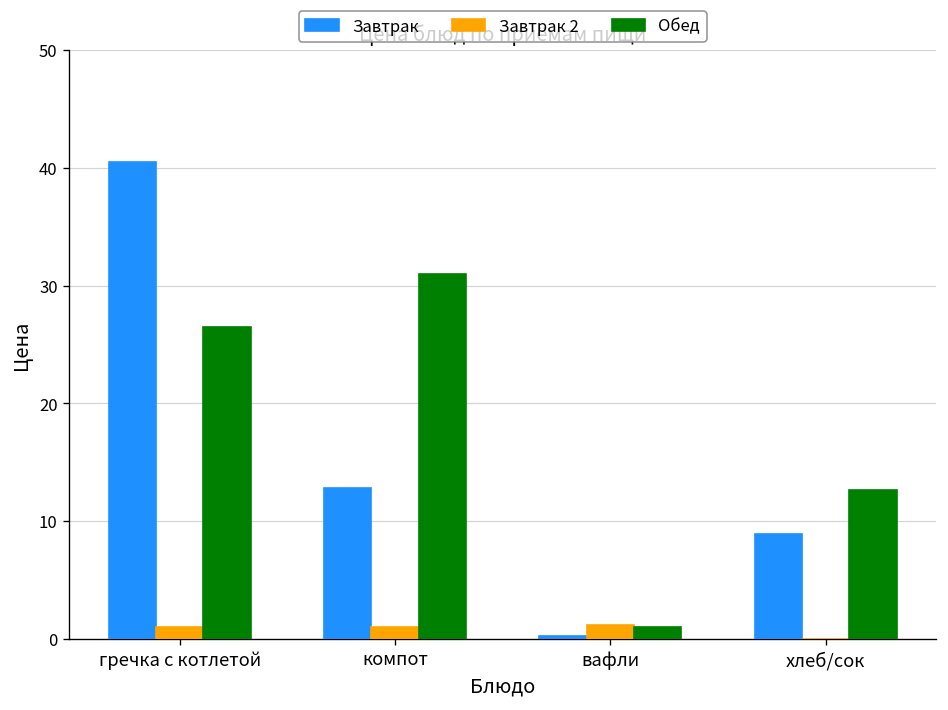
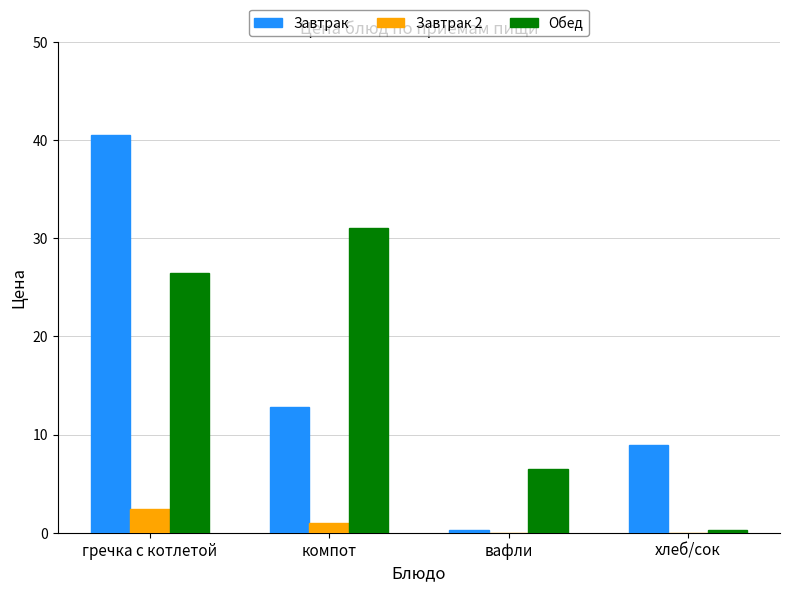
  {
    "Завтрак": {
      "гречка с котлетой": 41,
      "компот": 13,
      "вафли": 0,
      "хлеб/сок": 9
    },
    "Завтрак 2": {
-     "гречка с котлетой": 1,
+     "гречка с котлетой": 2,
      "компот": 1,
-     "вафли": 1,
+     "вафли": 0,
      "хлеб/сок": 0
    },
    "Обед": {
      "гречка с котлетой": 27,
      "компот": 31,
-     "вафли": 1,
-     "хлеб/сок": 13
+     "вафли": 7,
+     "хлеб/сок": 0
    }
  }
